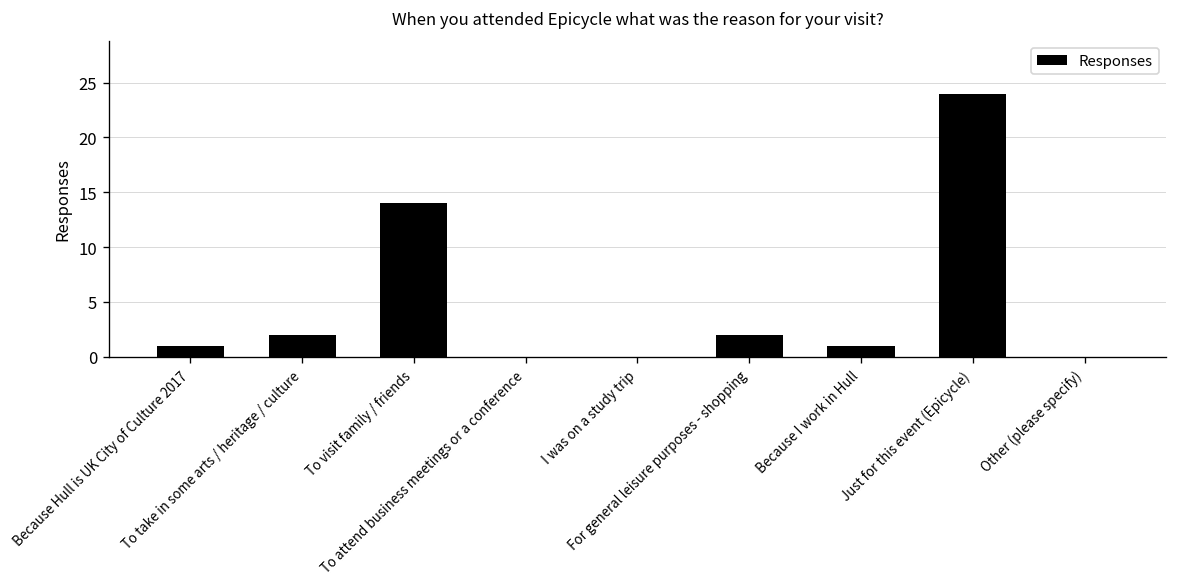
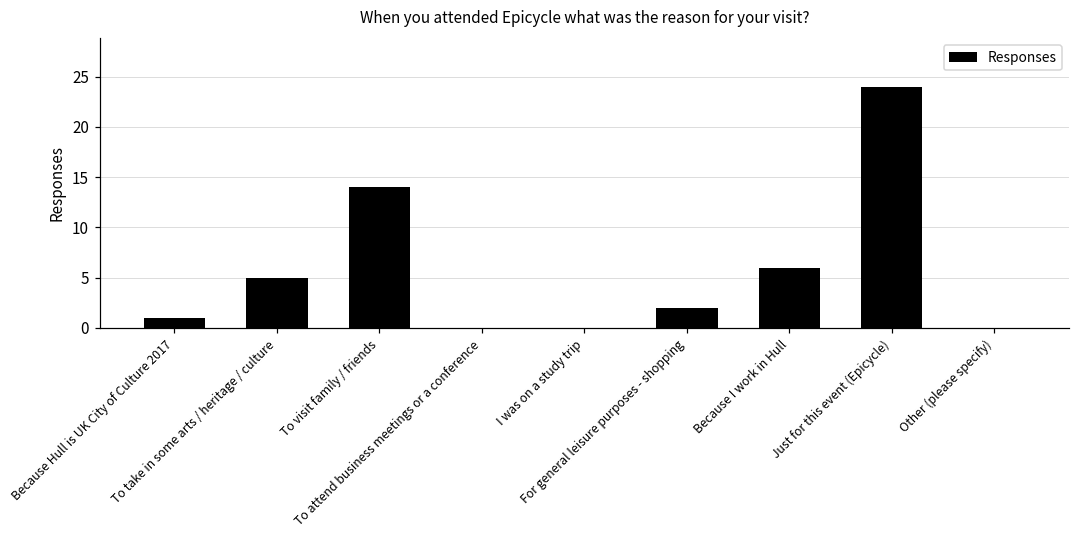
  {
    "Because Hull is UK City of Culture 2017": 1,
-   "To take in some arts / heritage / culture": 2,
+   "To take in some arts / heritage / culture": 5,
    "To visit family / friends": 14,
    "To attend business meetings or a conference": 0,
    "I was on a study trip": 0,
    "For general leisure purposes - shopping": 2,
-   "Because I work in Hull": 1,
+   "Because I work in Hull": 6,
    "Just for this event (Epicycle)": 24,
    "Other (please specify)": 0
  }
